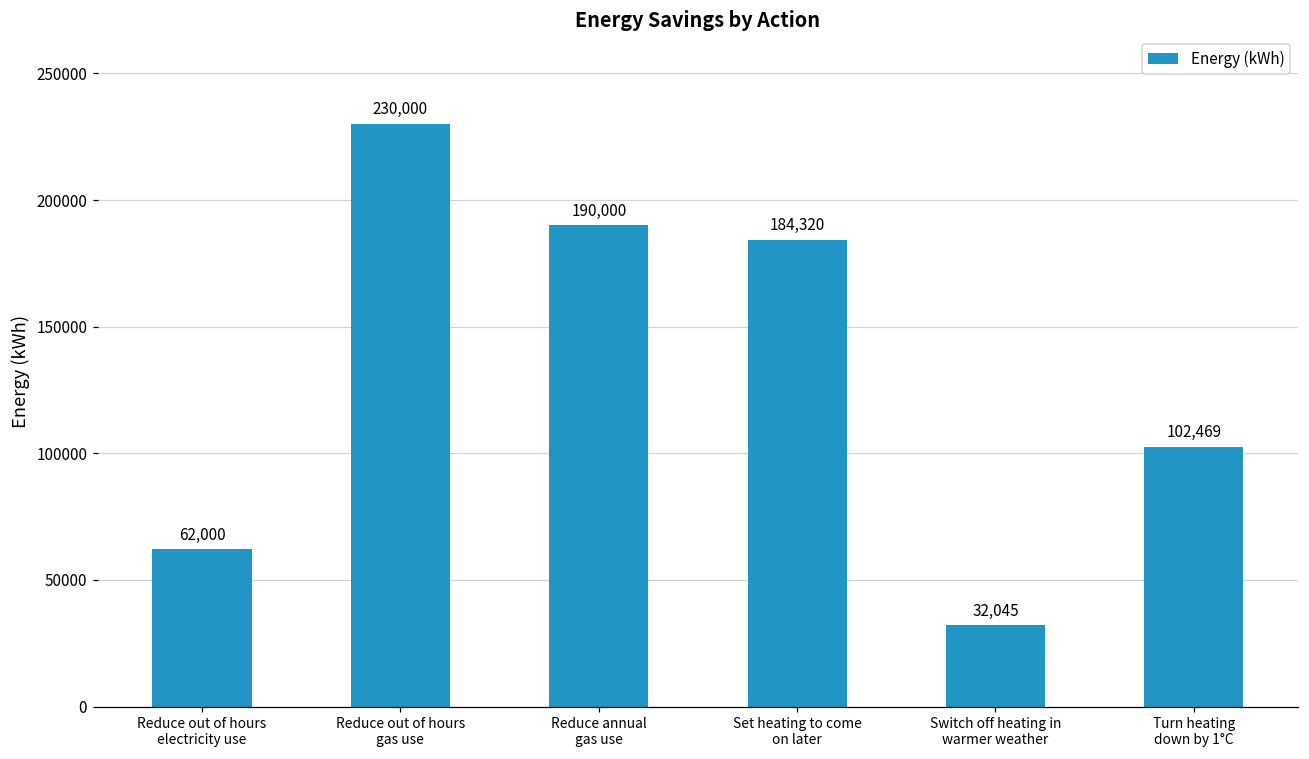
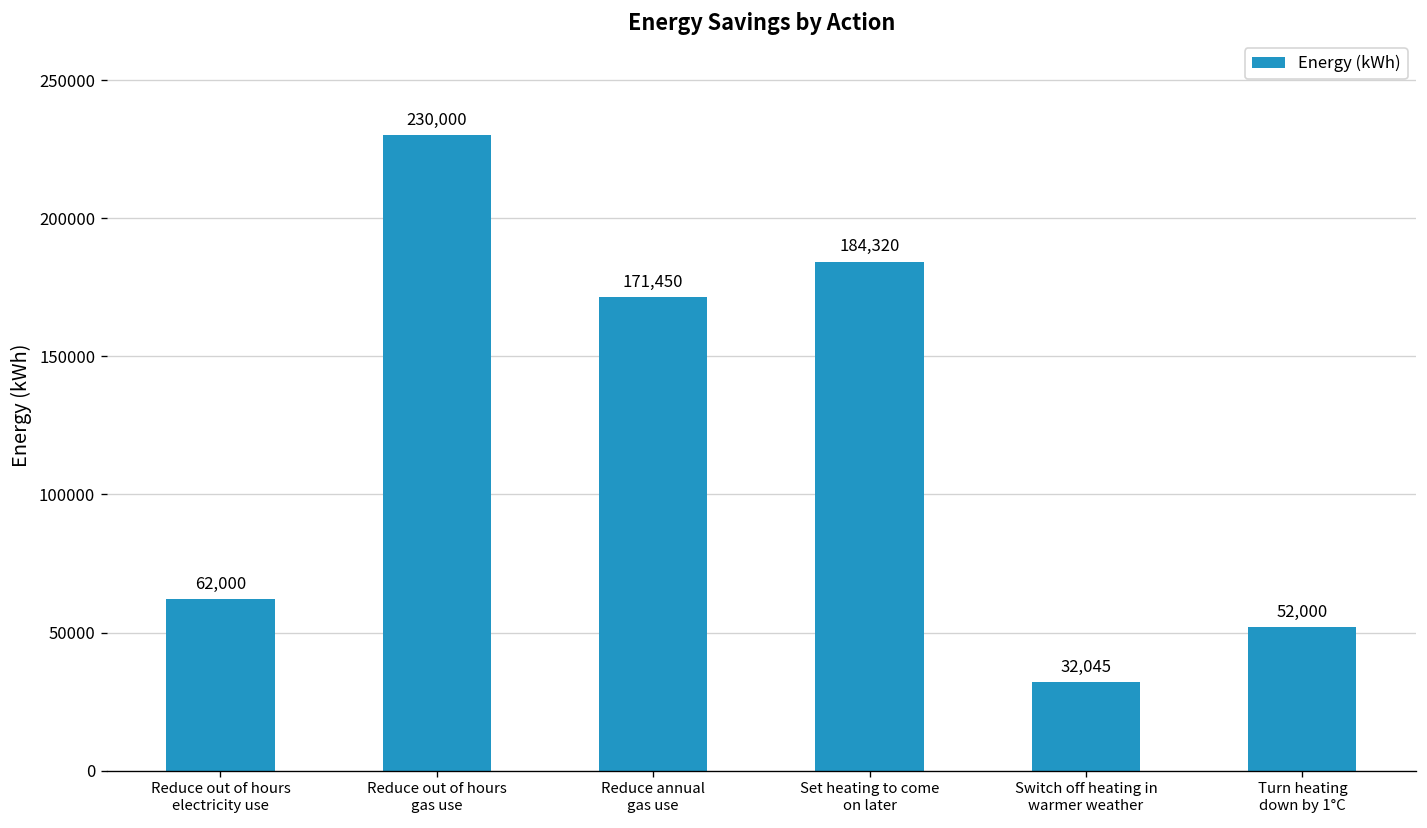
  {
    "Reduce out of hours electricity use": "62,000",
    "Reduce out of hours gas use": "230,000",
-   "Reduce annual gas use": "190,000",
+   "Reduce annual gas use": "171,450",
    "Set heating to come on later": "184,320",
    "Switch off heating in warmer weather": "32,045",
-   "Turn heating down by 1°C": "102,469"
+   "Turn heating down by 1°C": "52,000"
  }
